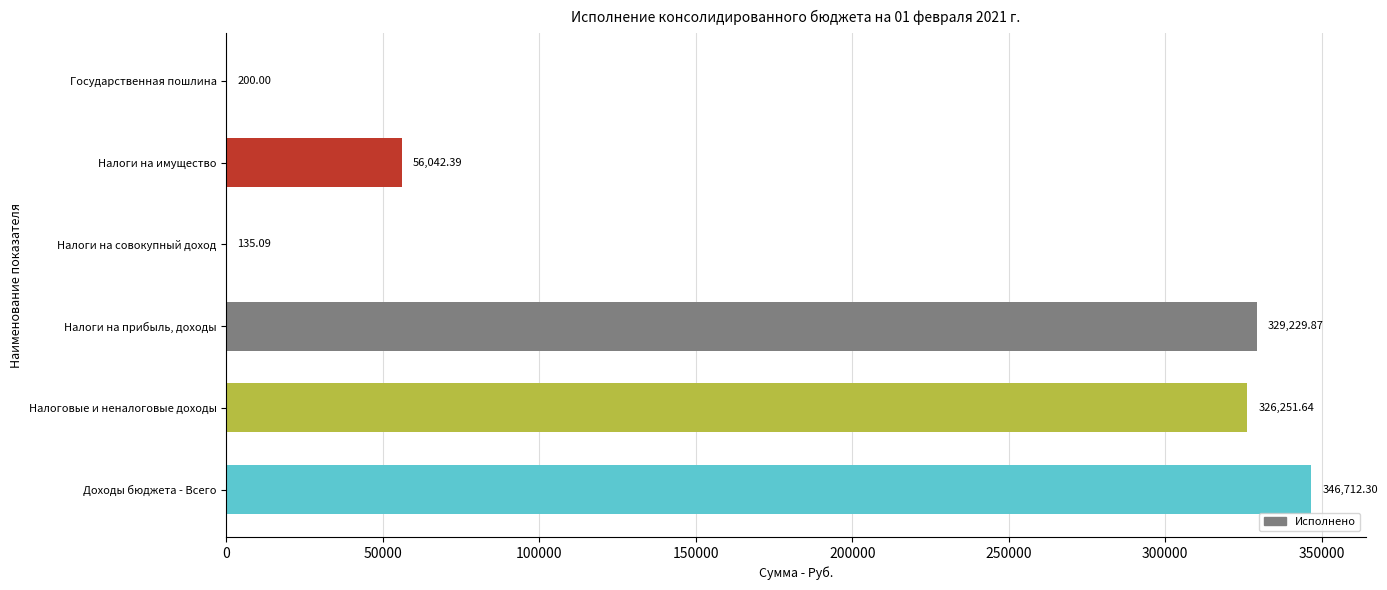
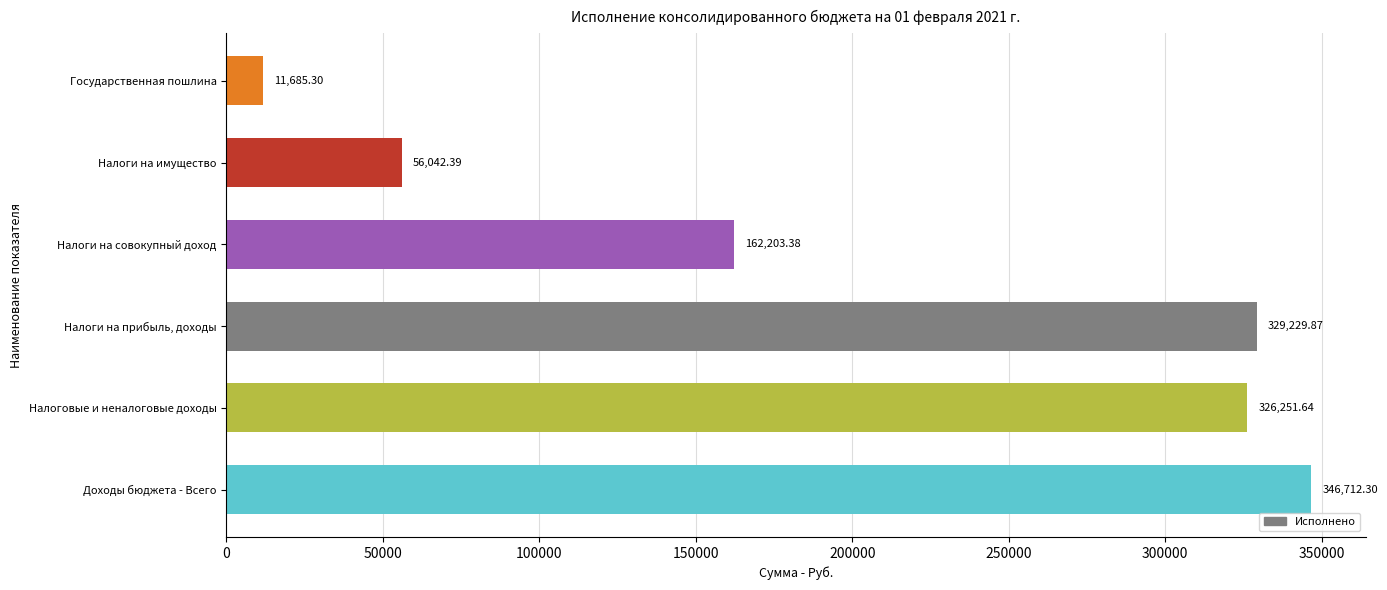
  {
-   "Государственная пошлина": "200.00",
+   "Государственная пошлина": "11,685.30",
    "Налоги на имущество": "56,042.39",
-   "Налоги на совокупный доход": "135.09",
+   "Налоги на совокупный доход": "162,203.38",
    "Налоги на прибыль, доходы": "329,229.87",
    "Налоговые и неналоговые доходы": "326,251.64",
    "Доходы бюджета - Всего": "346,712.30"
  }
